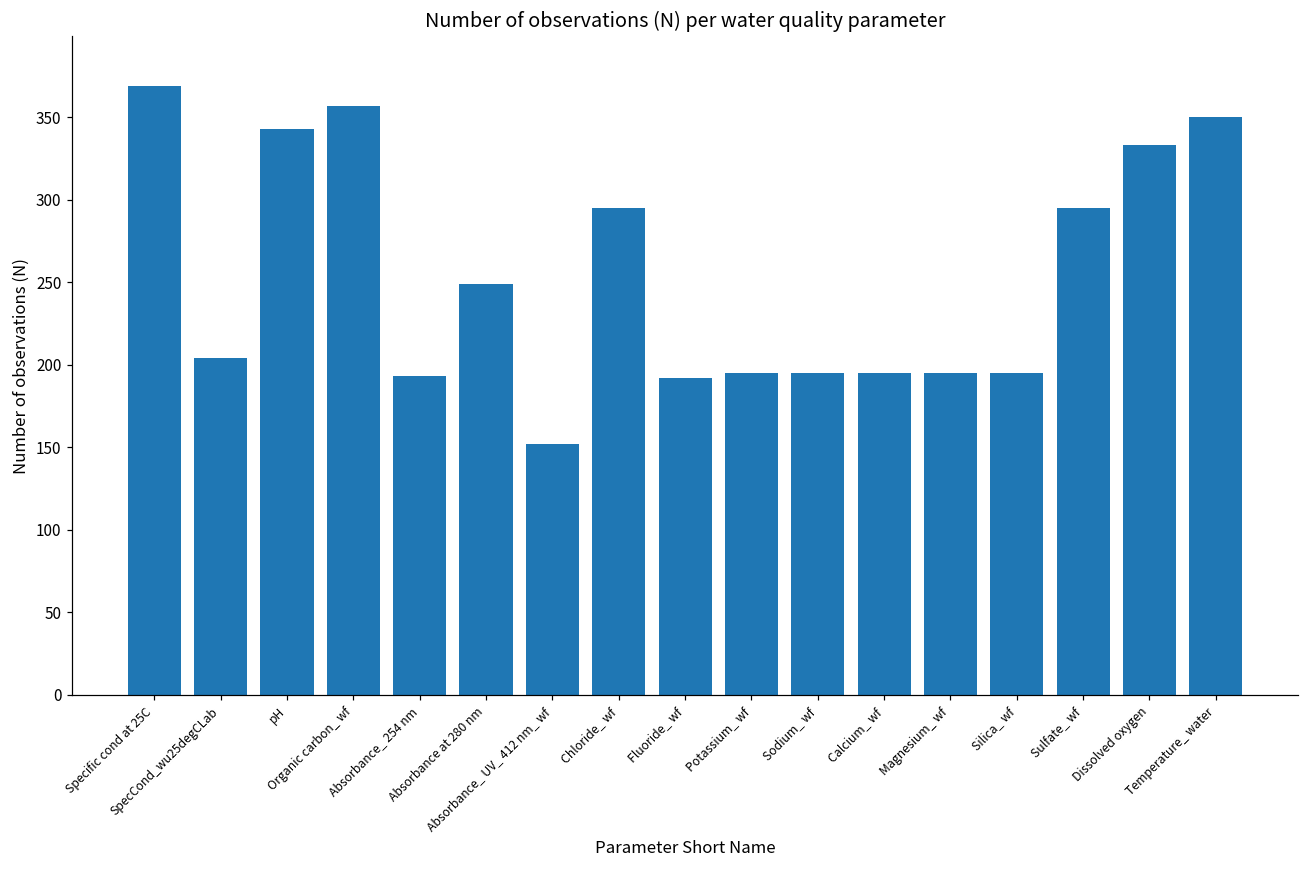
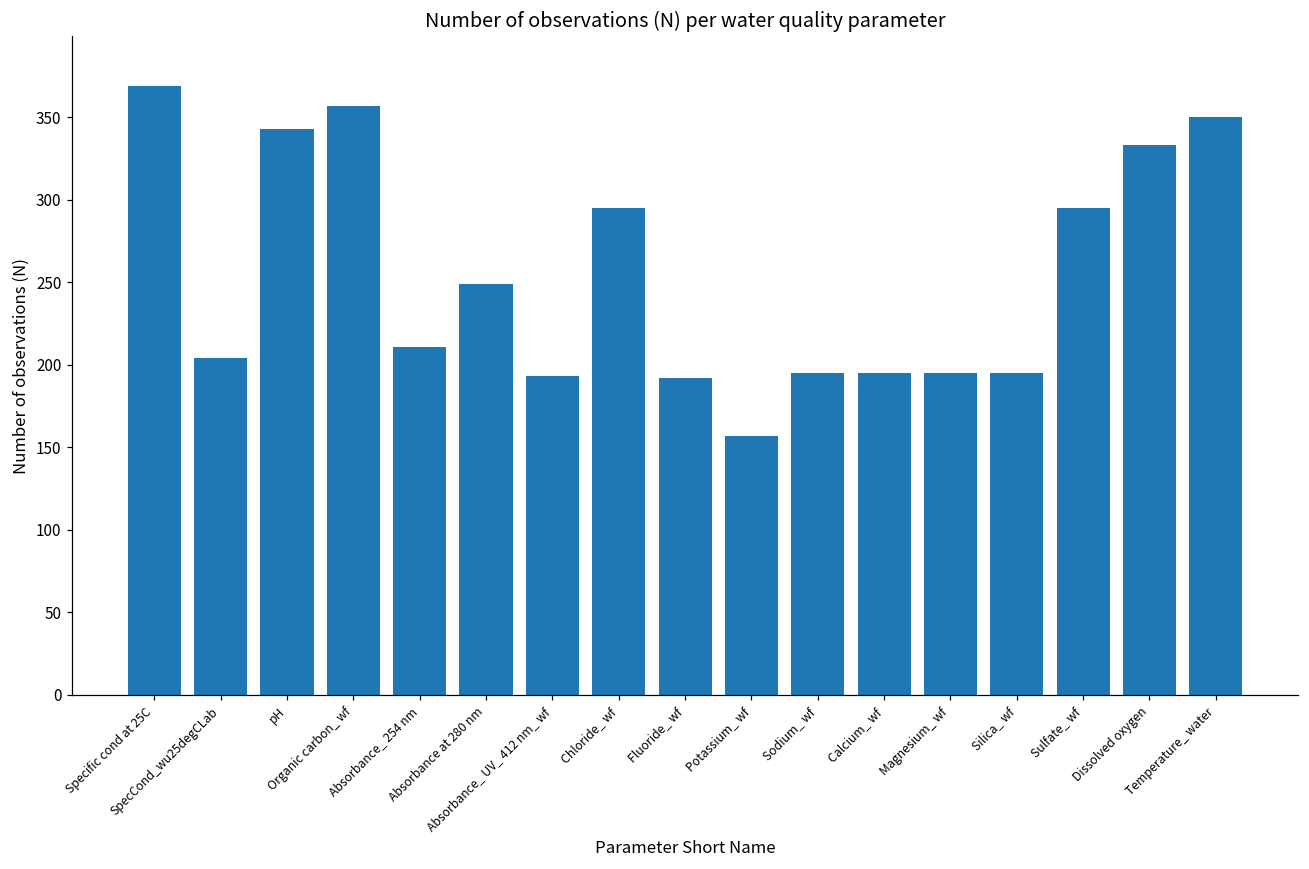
  {
    "Specific cond at 25C": 369,
    "SpecCond_wu25degCLab": 204,
    "pH": 343,
    "Organic carbon_ wf": 357,
-   "Absorbance_ 254 nm": 193,
+   "Absorbance_ 254 nm": 211,
    "Absorbance at 280 nm": 249,
-   "Absorbance_ UV_ 412 nm_ wf": 152,
+   "Absorbance_ UV_ 412 nm_ wf": 193,
    "Chloride_ wf": 295,
    "Fluoride_ wf": 192,
-   "Potassium_ wf": 195,
+   "Potassium_ wf": 157,
    "Sodium_ wf": 195,
    "Calcium_ wf": 195,
    "Magnesium_ wf": 195,
    "Silica_ wf": 195,
    "Sulfate_ wf": 295,
    "Dissolved oxygen": 333,
    "Temperature_ water": 350
  }
